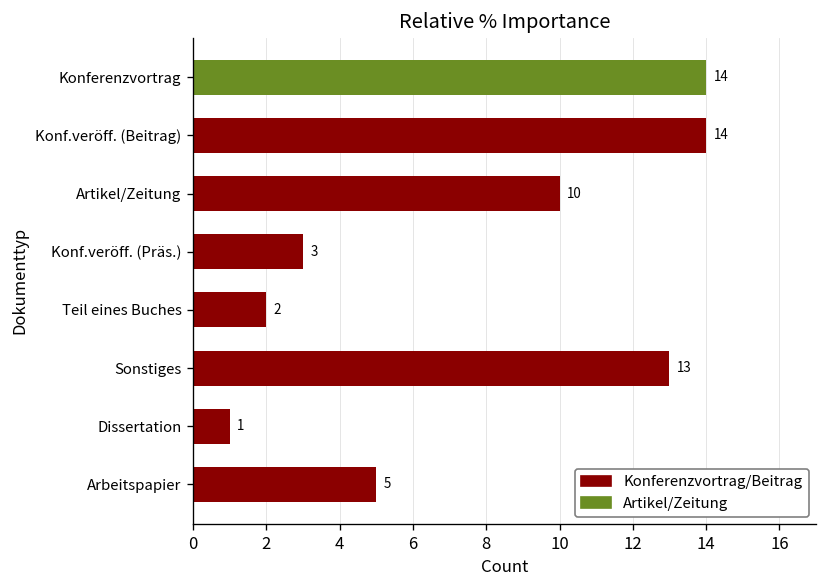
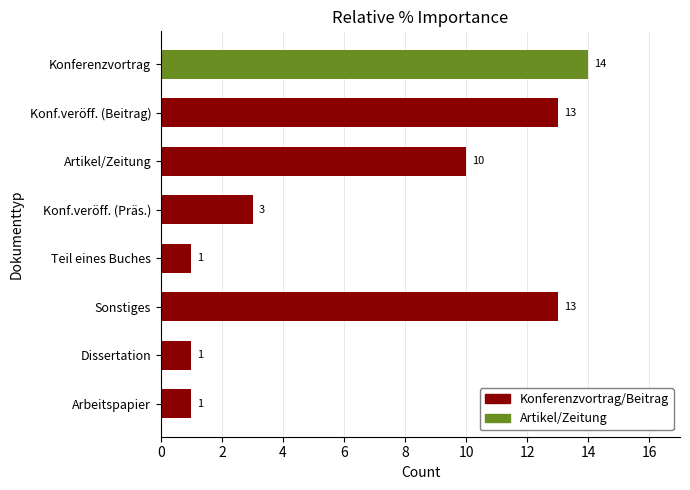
  {
    "Konferenzvortrag": 14,
-   "Konf.veröff. (Beitrag)": 14,
+   "Konf.veröff. (Beitrag)": 13,
    "Artikel/Zeitung": 10,
    "Konf.veröff. (Präs.)": 3,
-   "Teil eines Buches": 2,
+   "Teil eines Buches": 1,
    "Sonstiges": 13,
    "Dissertation": 1,
-   "Arbeitspapier": 5
+   "Arbeitspapier": 1
  }
